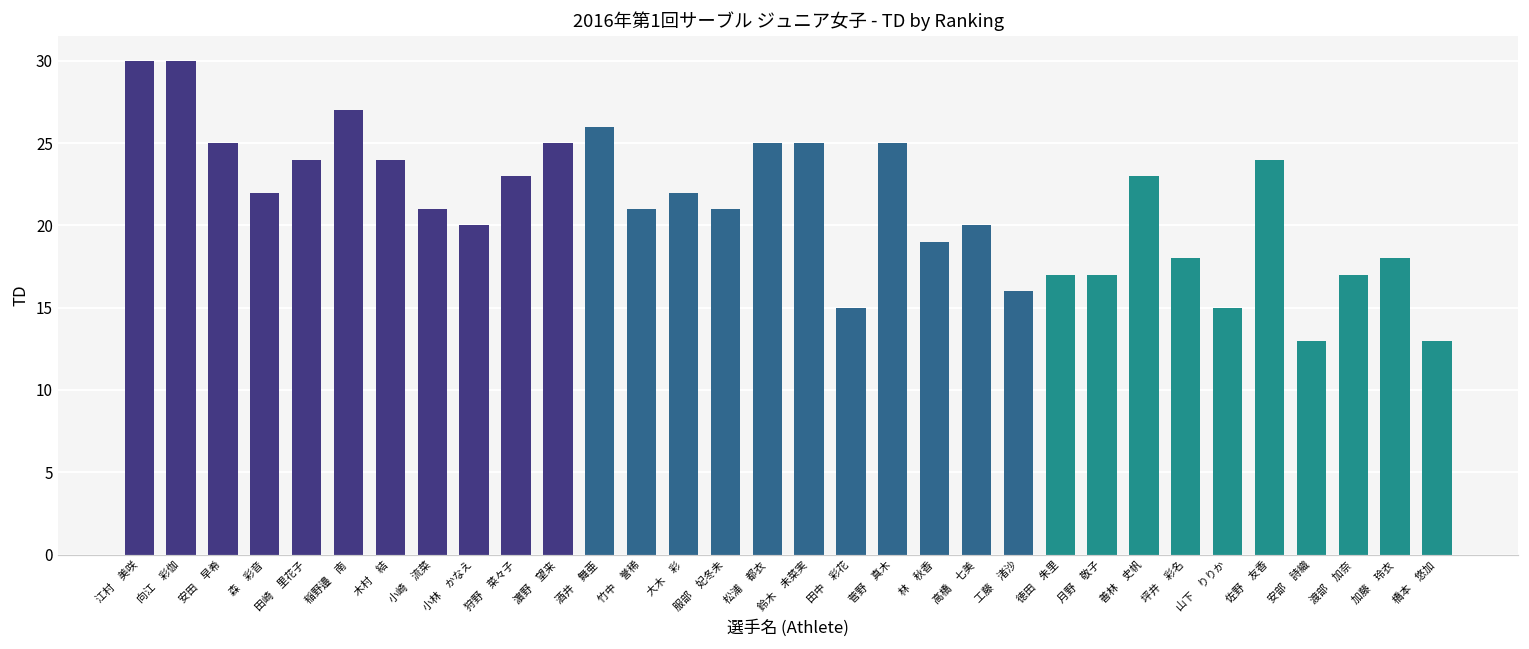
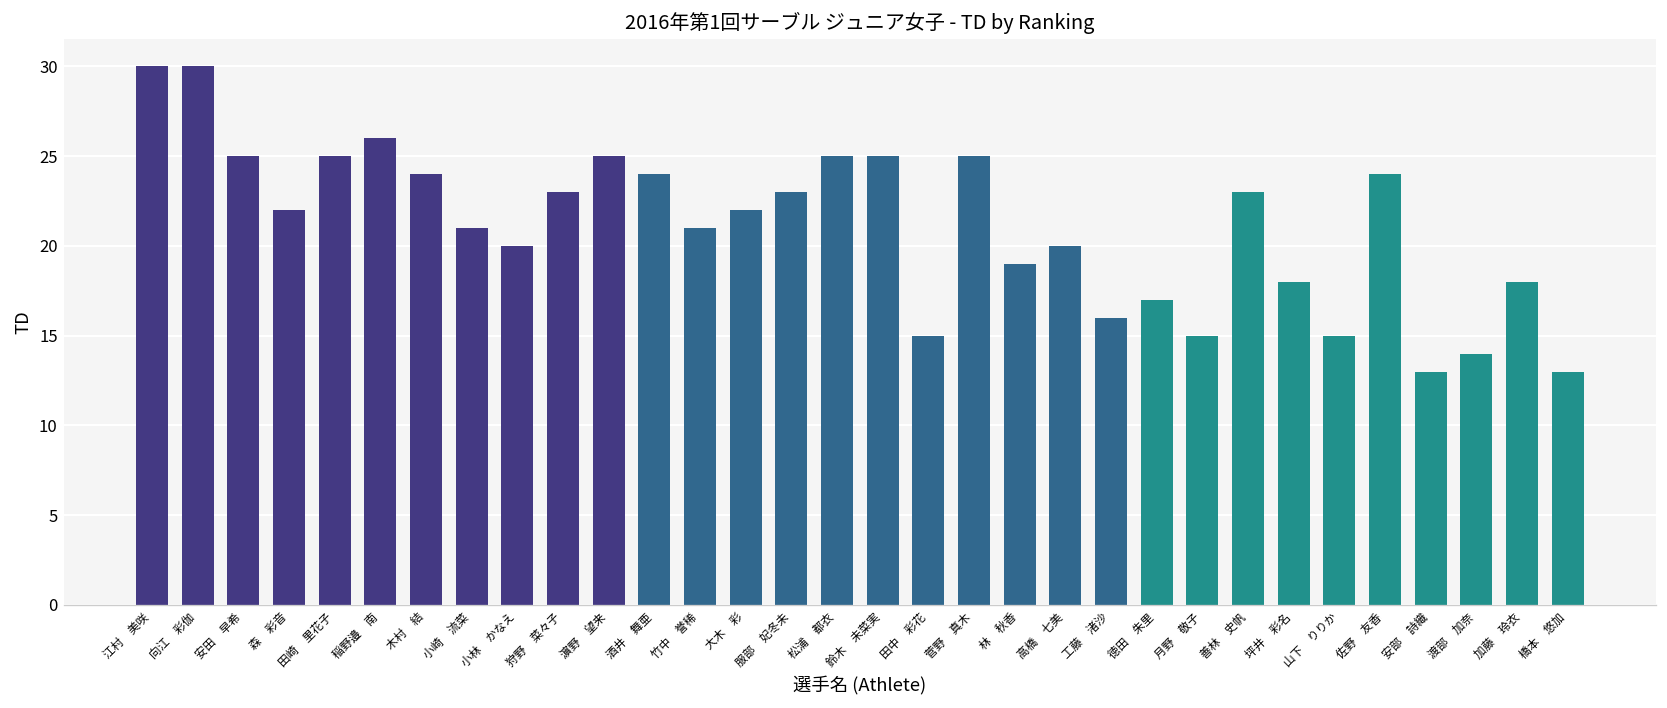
  {
    "江村 美咲": 30,
    "向江 彩伽": 30,
    "安田 早希": 25,
    "森 彩音": 22,
-   "田崎 里花子": 24,
-   "稲野邉 南": 27,
+   "田崎 里花子": 25,
+   "稲野邉 南": 26,
    "木村 結": 24,
    "小崎 流菜": 21,
    "小林 かなえ": 20,
    "狩野 菜々子": 23,
    "濵野 望来": 25,
-   "酒井 舞亜": 26,
+   "酒井 舞亜": 24,
    "竹中 誉稀": 21,
    "大木 彩": 22,
-   "服部 妃冬未": 21,
+   "服部 妃冬未": 23,
    "松浦 都衣": 25,
    "鈴木 未菜実": 25,
    "田中 彩花": 15,
    "菅野 真木": 25,
    "林 秋香": 19,
    "高橋 七美": 20,
    "工藤 渚沙": 16,
    "徳田 朱里": 17,
-   "月野 敬子": 17,
+   "月野 敬子": 15,
    "善林 史帆": 23,
    "坪井 彩名": 18,
    "山下 りりか": 15,
    "佐野 友香": 24,
    "安部 詩織": 13,
-   "渡部 加奈": 17,
+   "渡部 加奈": 14,
    "加藤 玲衣": 18,
    "橋本 悠加": 13
  }
